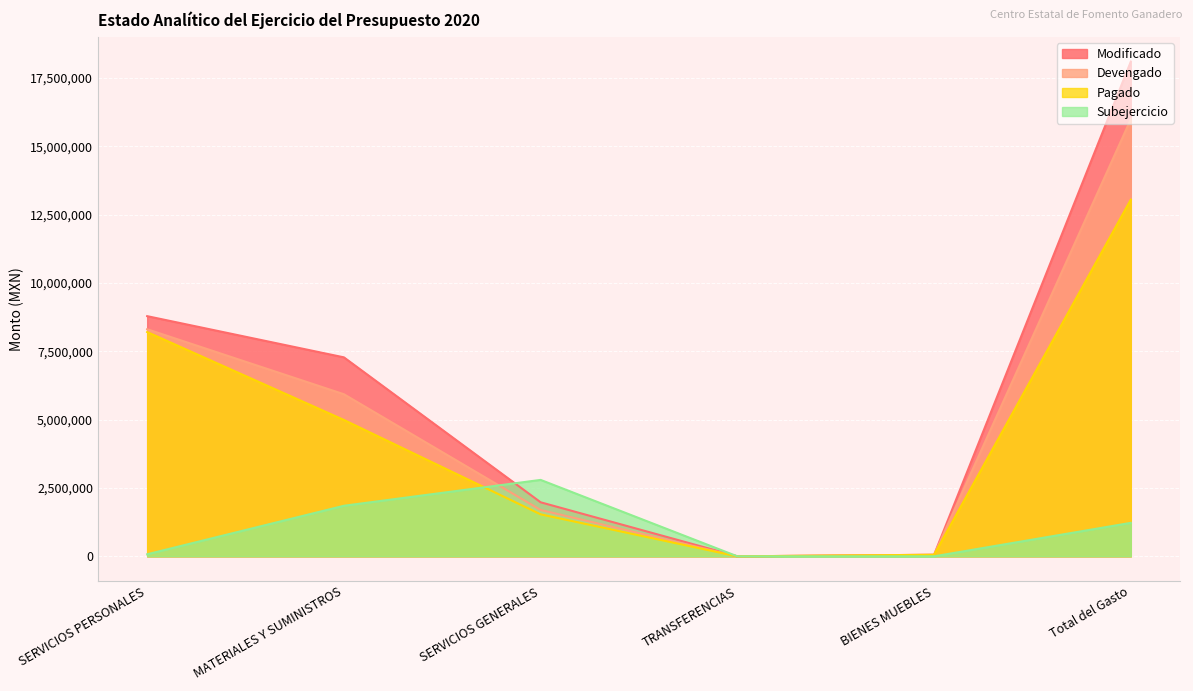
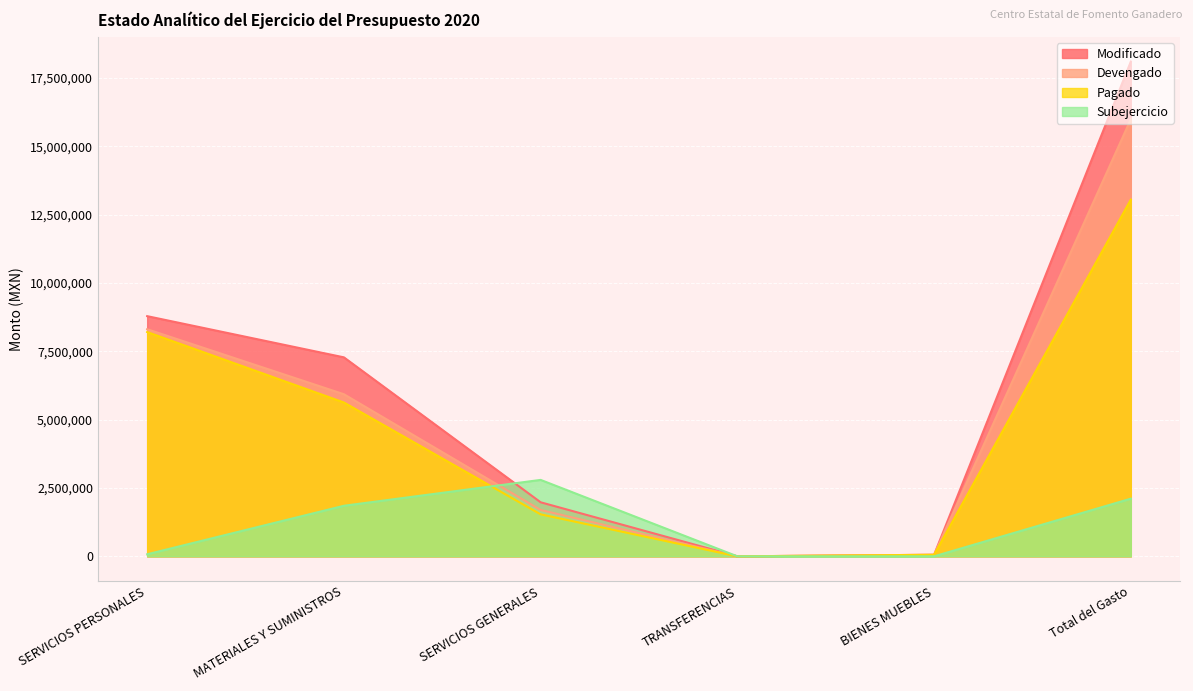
  {
    "Pagado": {
      "SERVICIOS PERSONALES": "8,200,000",
-     "MATERIALES Y SUMINISTROS": "5,000,000",
+     "MATERIALES Y SUMINISTROS": "5,600,000",
      "SERVICIOS GENERALES": "1,500,000",
      "Total del Gasto": "13,000,000"
    },
    "Subejercicio": {
      "SERVICIOS PERSONALES": "100,000",
      "MATERIALES Y SUMINISTROS": "1,800,000",
      "SERVICIOS GENERALES": "2,800,000",
-     "Total del Gasto": "1,200,000"
+     "Total del Gasto": "2,100,000"
    }
  }
